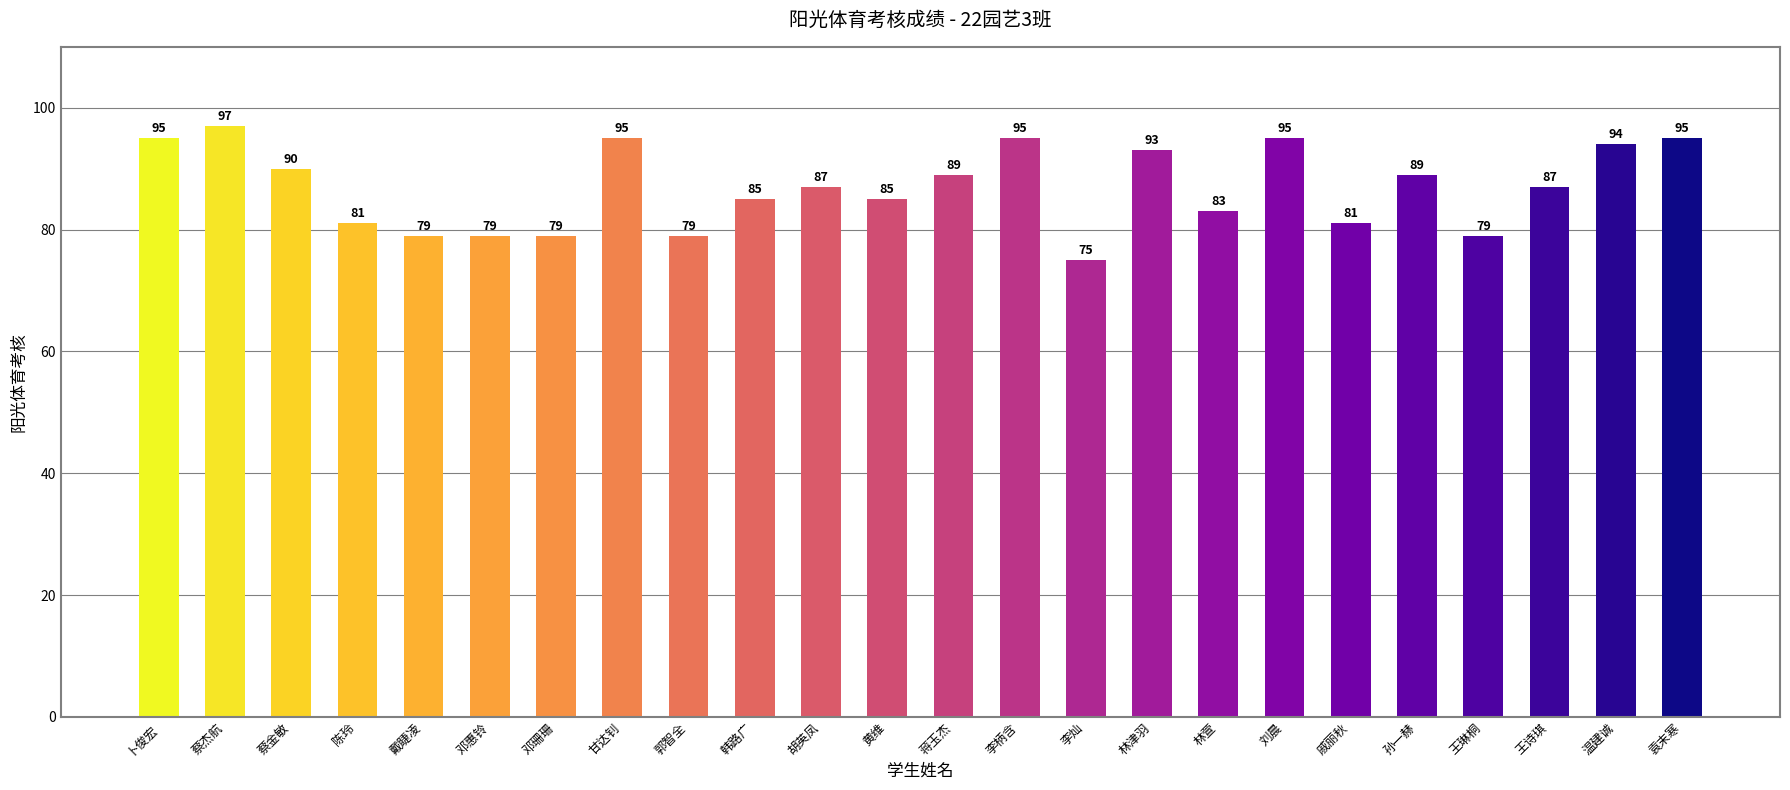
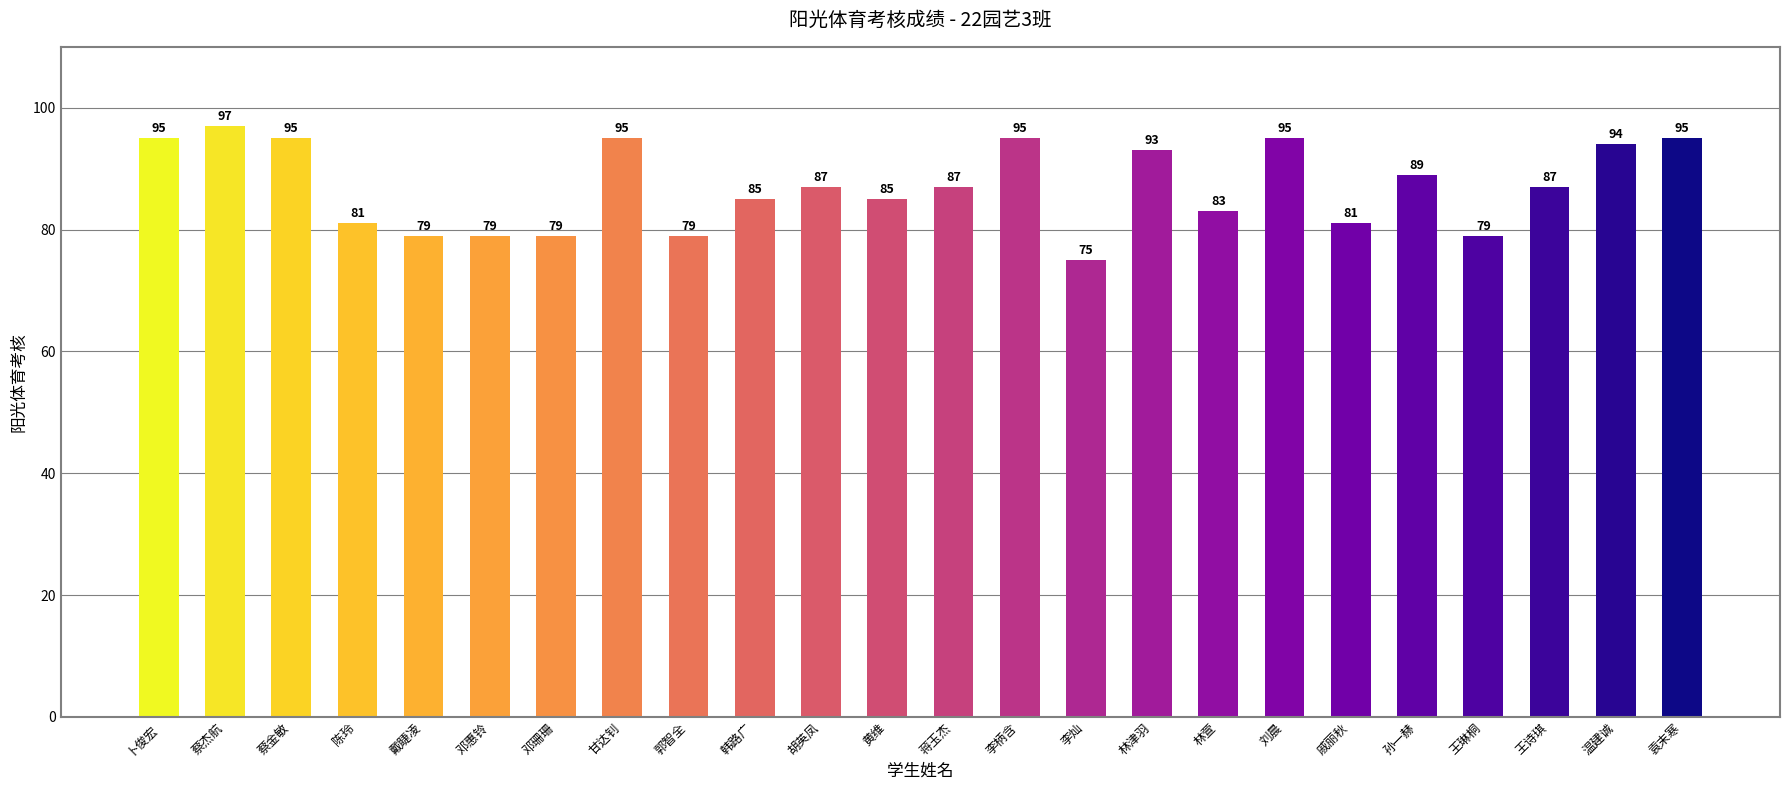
  {
    "卜俊宏": 95,
    "蔡杰航": 97,
-   "蔡金敏": 90,
+   "蔡金敏": 95,
    "陈玲": 81,
    "戴睫凌": 79,
    "邓惠铃": 79,
    "邓珊珊": 79,
    "甘达钊": 95,
    "郭智全": 79,
    "韩路广": 85,
    "胡英凤": 87,
    "黄维": 85,
-   "蒋玉杰": 89,
+   "蒋玉杰": 87,
    "李柄含": 95,
    "李灿": 75,
    "林津羽": 93,
    "林萱": 83,
    "刘晨": 95,
    "戚丽秋": 81,
    "孙一赫": 89,
    "王琳桐": 79,
    "王诗琪": 87,
    "温建诚": 94,
    "袁末寒": 95
  }
